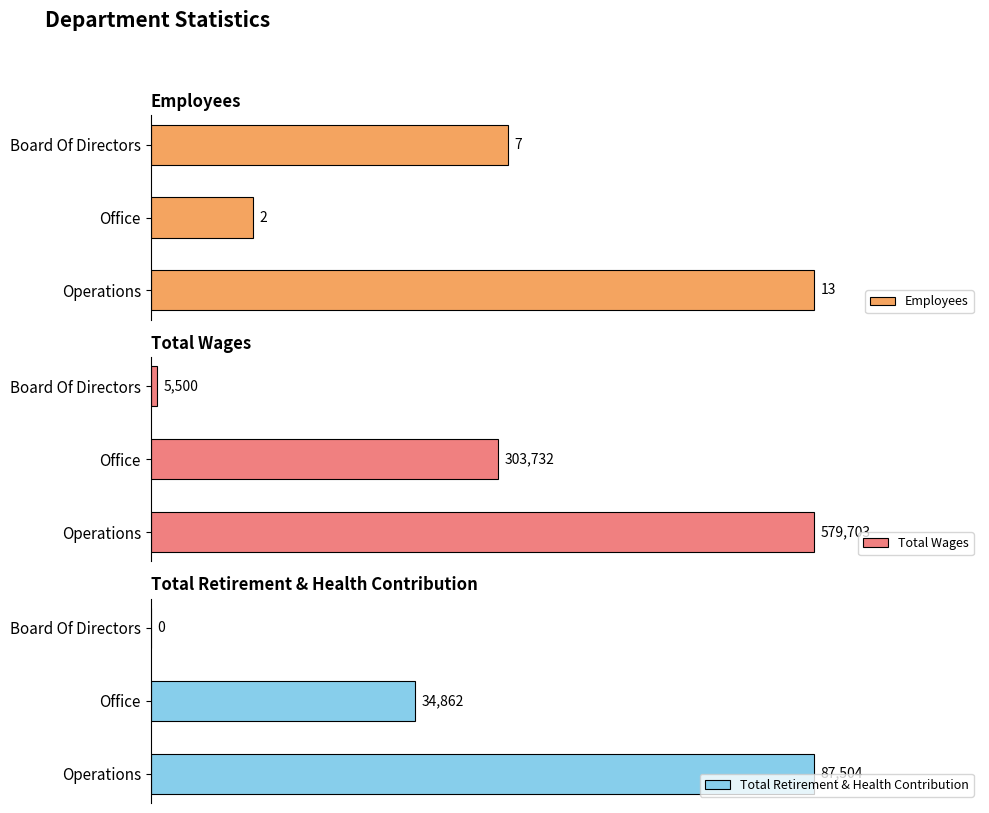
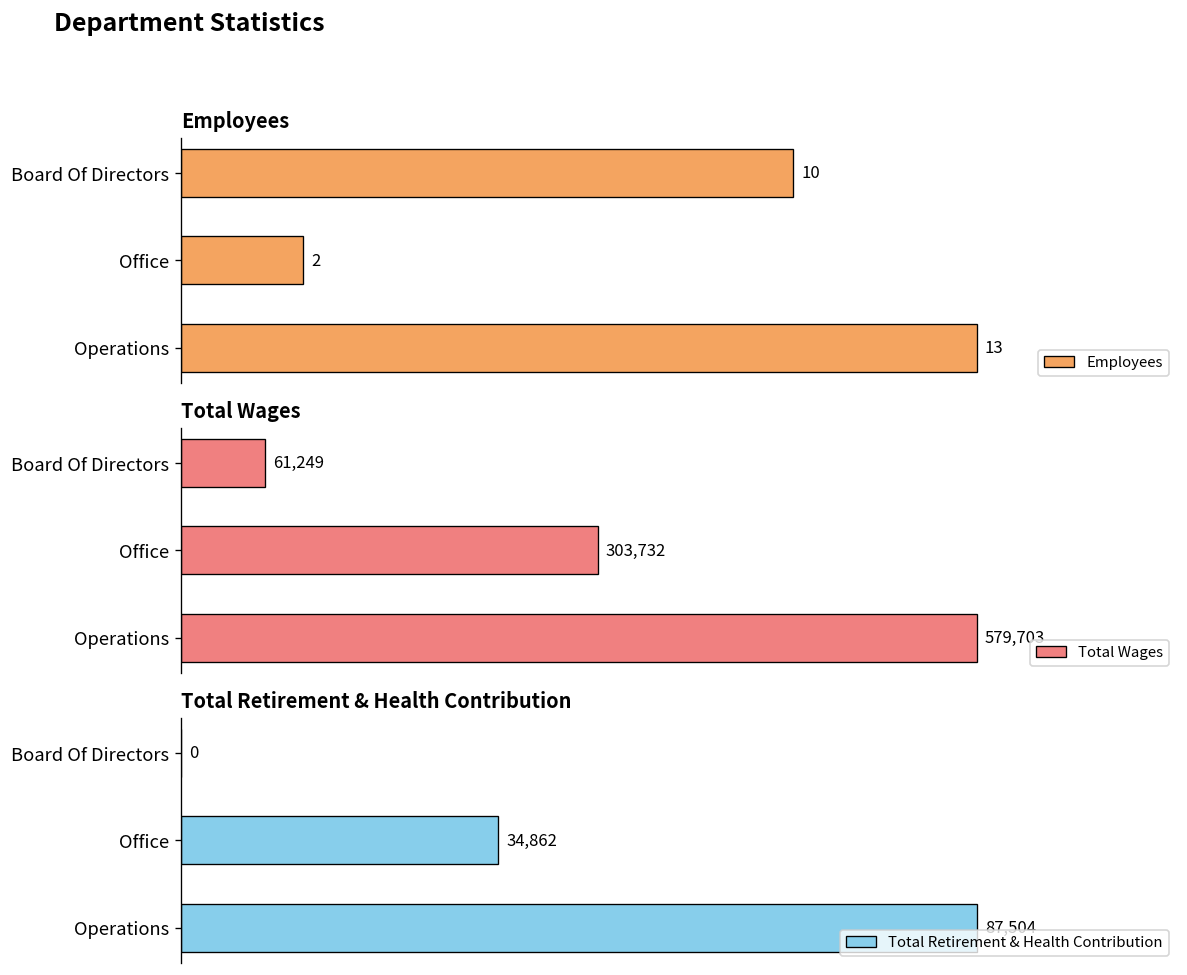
  {
    "Employees": {
-     "Board Of Directors": "7",
+     "Board Of Directors": "10",
      "Office": "2",
      "Operations": "13"
    },
    "Total Wages": {
-     "Board Of Directors": "5,500",
+     "Board Of Directors": "61,249",
      "Office": "303,732"
    },
    "Total Retirement & Health Contribution": {
      "Board Of Directors": "0",
      "Office": "34,862"
    }
  }
